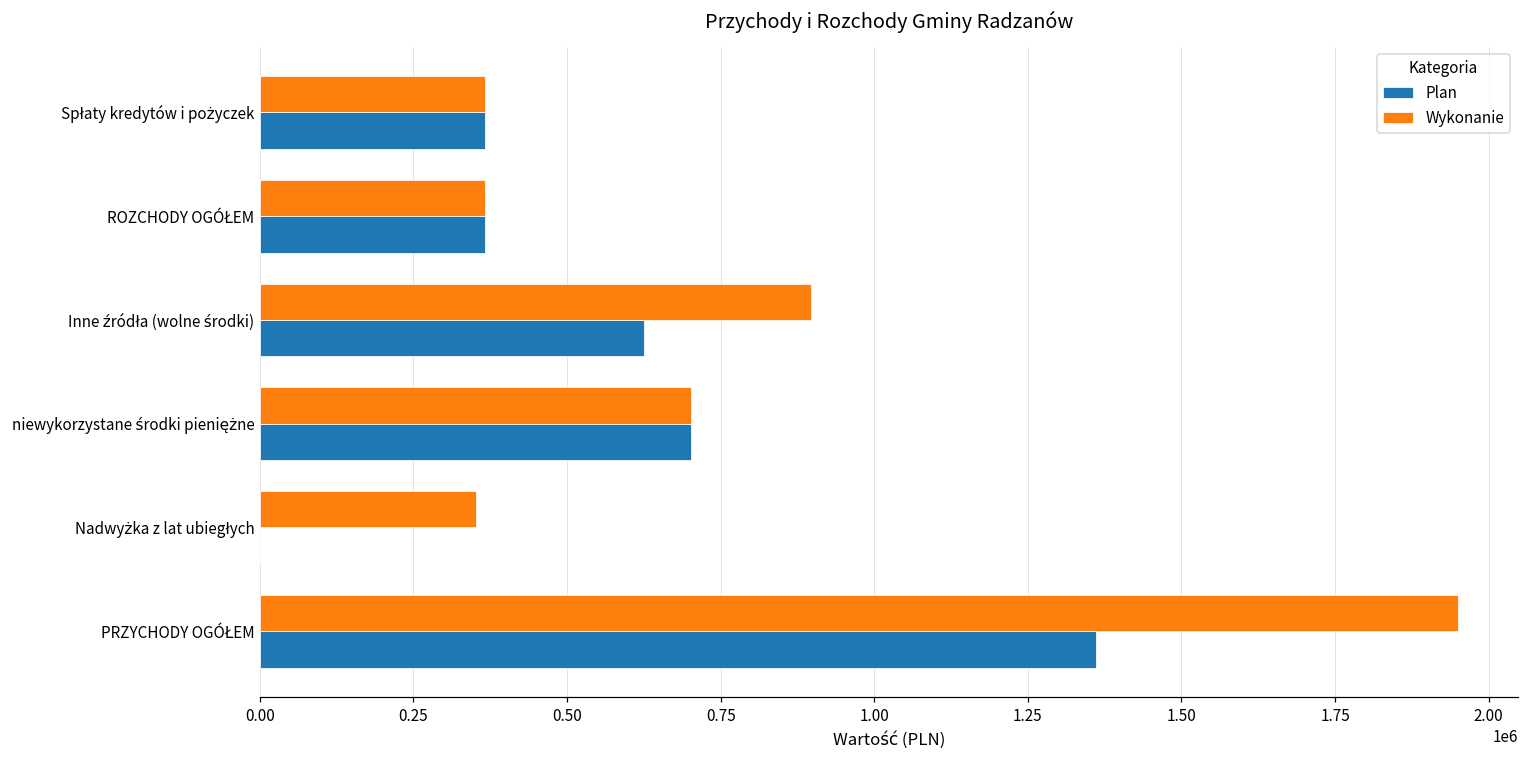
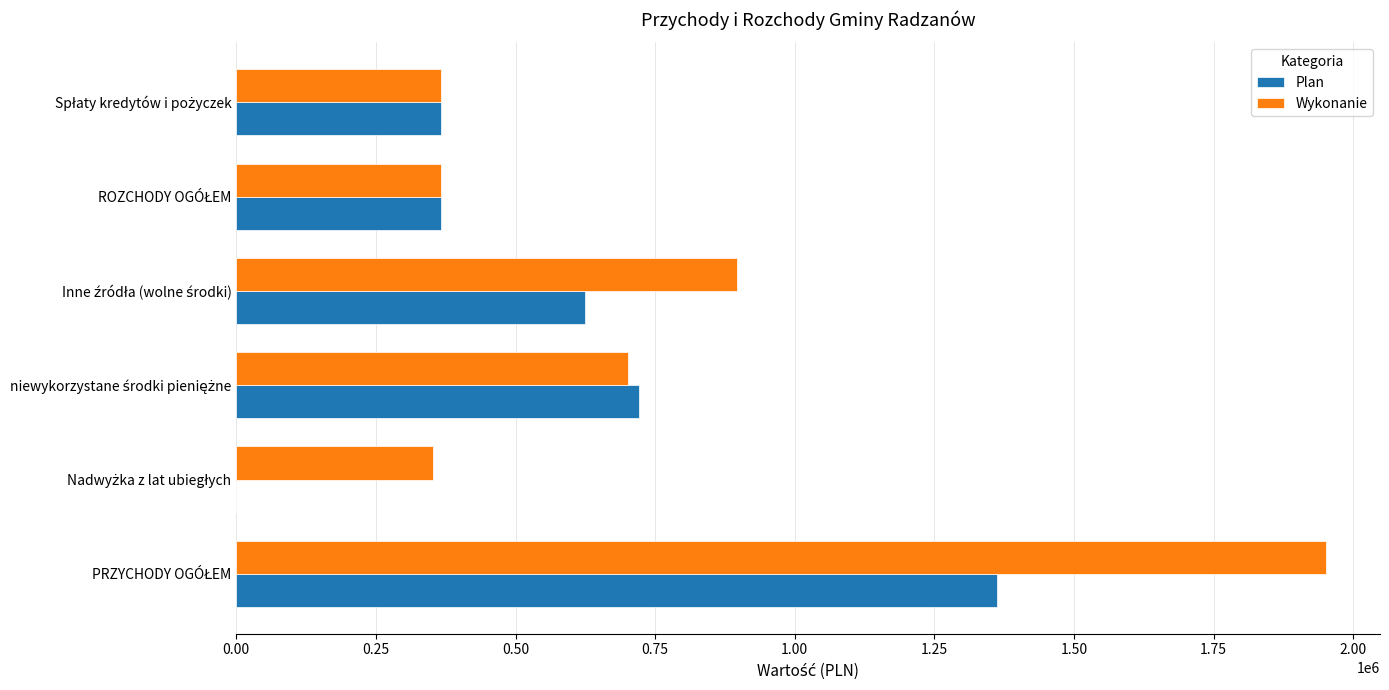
  {
    "Plan": {
      "Spłaty kredytów i pożyczek": 370000,
      "ROZCHODY OGÓŁEM": 370000,
      "Inne źródła (wolne środki)": 620000,
-     "niewykorzystane środki pieniężne": 700000,
+     "niewykorzystane środki pieniężne": 720000,
      "Nadwyżka z lat ubiegłych": 0,
      "PRZYCHODY OGÓŁEM": 1360000
    },
    "Wykonanie": {
      "Spłaty kredytów i pożyczek": 370000,
      "ROZCHODY OGÓŁEM": 370000,
      "Inne źródła (wolne środki)": 900000,
      "niewykorzystane środki pieniężne": 700000,
      "Nadwyżka z lat ubiegłych": 350000,
      "PRZYCHODY OGÓŁEM": 1950000
    }
  }
